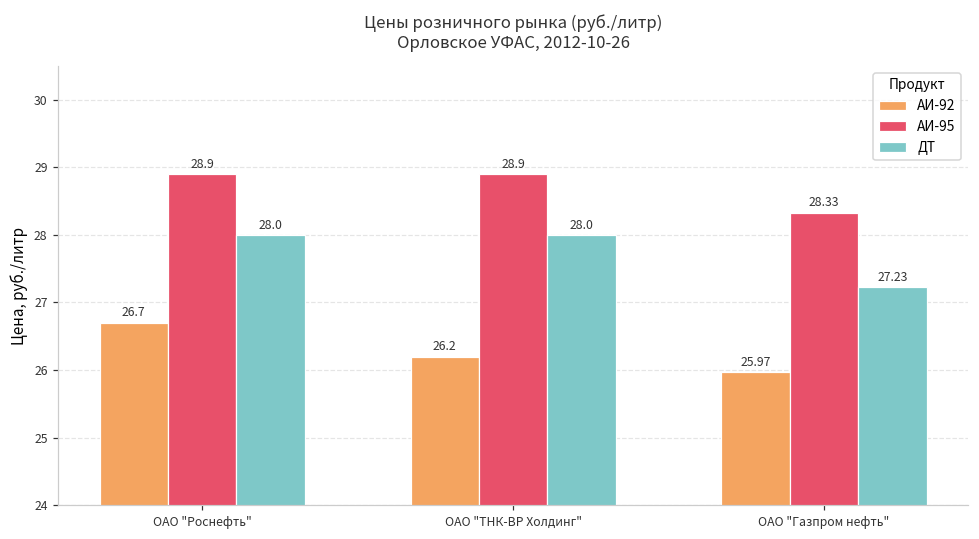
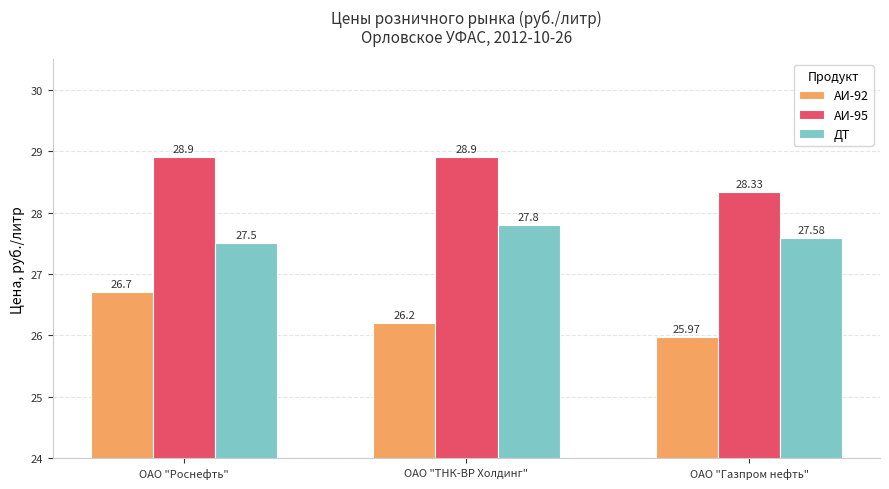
  {
    "АИ-92": {
      "ОАО \"Роснефть\"": 26.7,
      "ОАО \"ТНК-ВР Холдинг\"": 26.2,
      "ОАО \"Газпром нефть\"": 25.97
    },
    "АИ-95": {
      "ОАО \"Роснефть\"": 28.9,
      "ОАО \"ТНК-ВР Холдинг\"": 28.9,
      "ОАО \"Газпром нефть\"": 28.33
    },
    "ДТ": {
-     "ОАО \"Роснефть\"": 28.0,
-     "ОАО \"ТНК-ВР Холдинг\"": 28.0,
-     "ОАО \"Газпром нефть\"": 27.23
+     "ОАО \"Роснефть\"": 27.5,
+     "ОАО \"ТНК-ВР Холдинг\"": 27.8,
+     "ОАО \"Газпром нефть\"": 27.58
    }
  }
